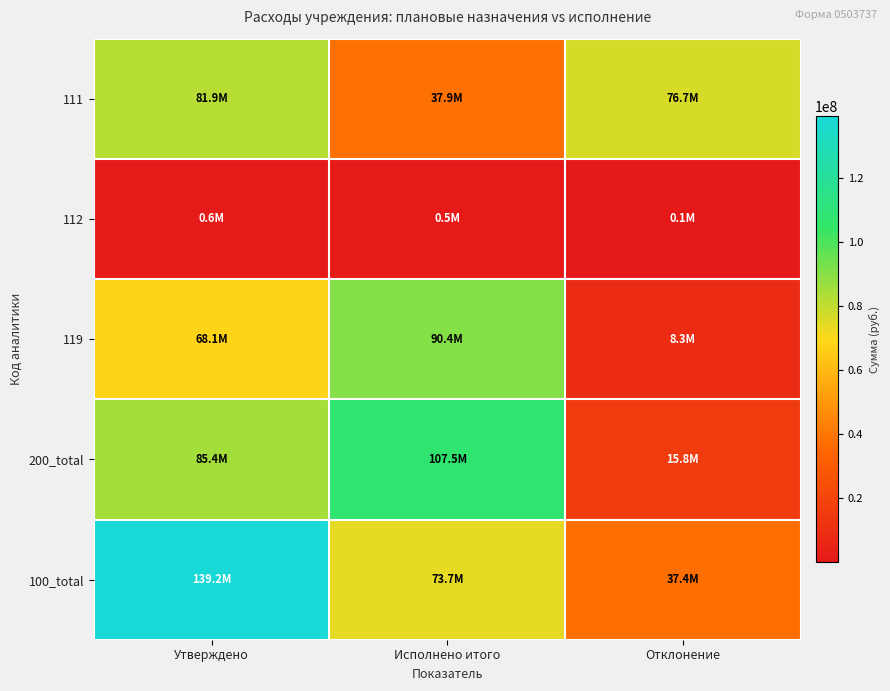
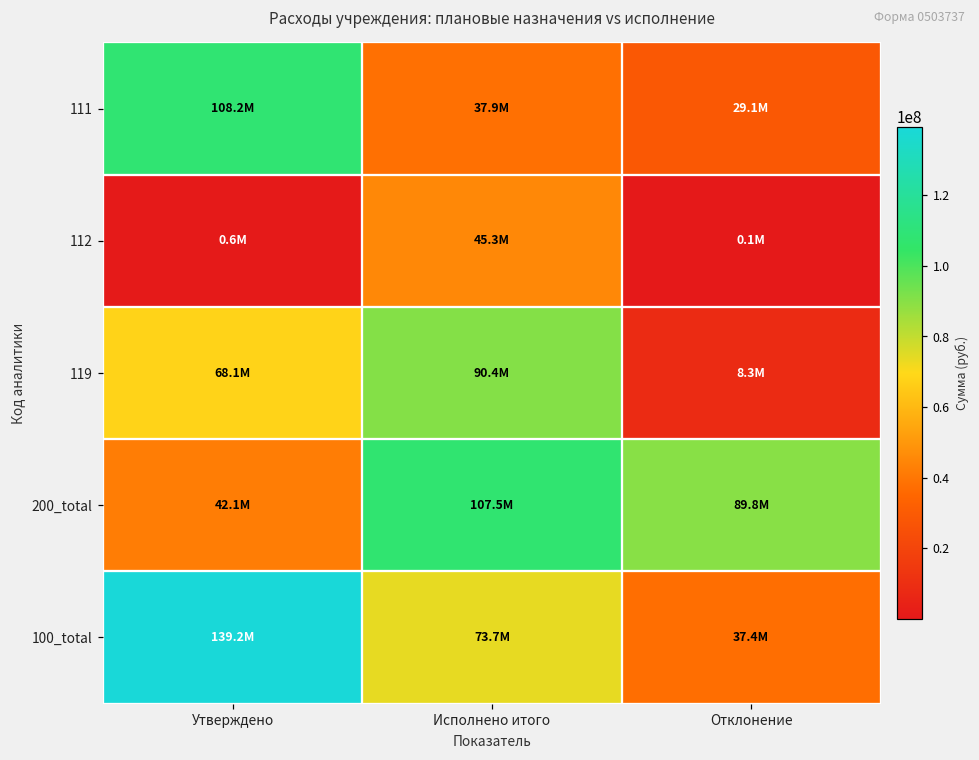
  {
    "111": {
-     "Утверждено": "81.9M",
+     "Утверждено": "108.2M",
      "Исполнено итого": "37.9M",
-     "Отклонение": "76.7M"
+     "Отклонение": "29.1M"
    },
    "112": {
      "Утверждено": "0.6M",
-     "Исполнено итого": "0.5M",
+     "Исполнено итого": "45.3M",
      "Отклонение": "0.1M"
    },
    "119": {
      "Утверждено": "68.1M",
      "Исполнено итого": "90.4M",
      "Отклонение": "8.3M"
    },
    "200_total": {
-     "Утверждено": "85.4M",
+     "Утверждено": "42.1M",
      "Исполнено итого": "107.5M",
-     "Отклонение": "15.8M"
+     "Отклонение": "89.8M"
    },
    "100_total": {
      "Утверждено": "139.2M",
      "Исполнено итого": "73.7M",
      "Отклонение": "37.4M"
    }
  }
